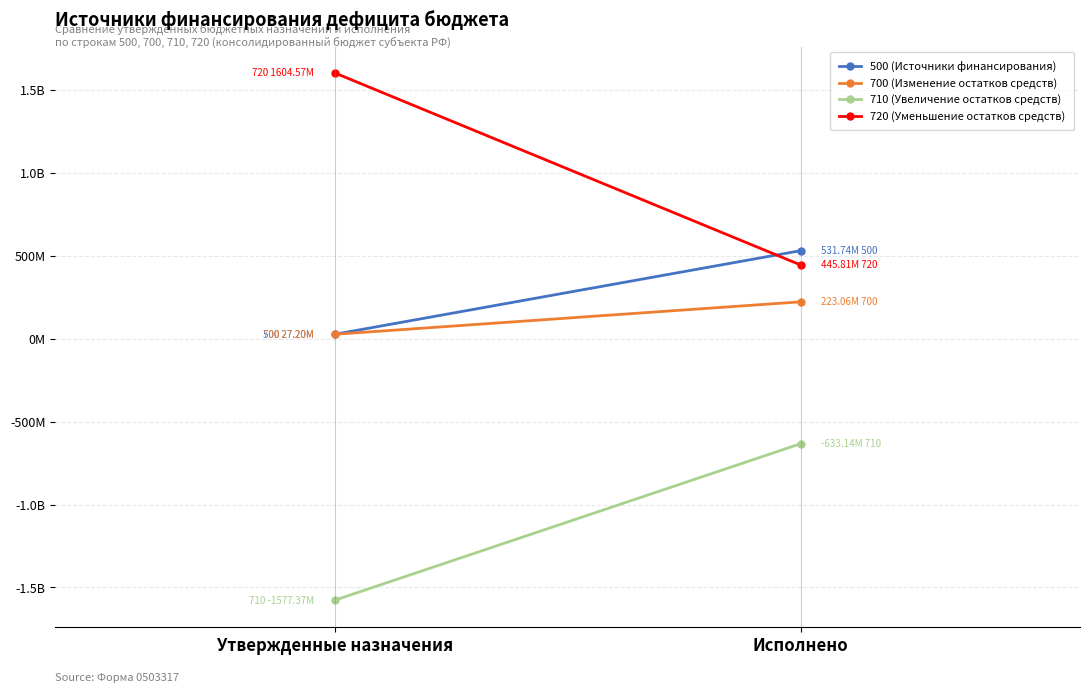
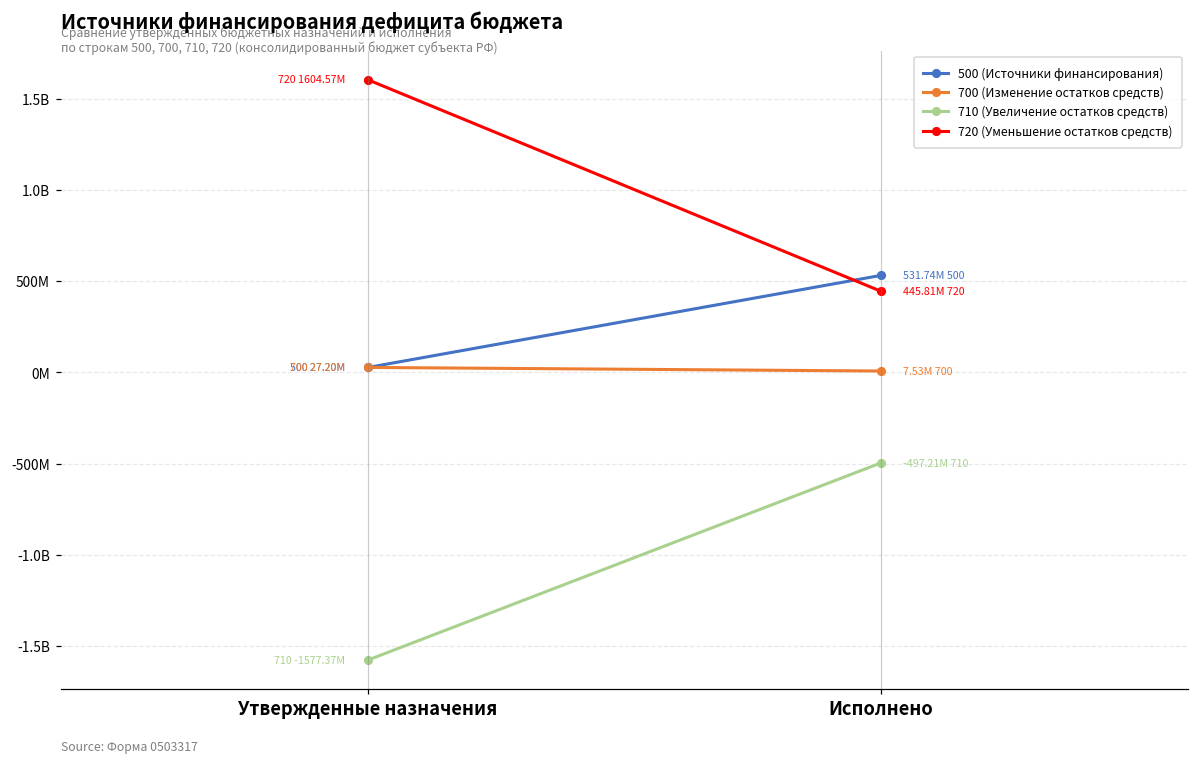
  {
    "500 (Источники финансирования)": {
      "Исполнено": "531.74M"
    },
    "700 (Изменение остатков средств)": {
-     "Исполнено": "223.06M"
+     "Исполнено": "7.53M"
    },
    "710 (Увеличение остатков средств)": {
      "Утвержденные назначения": "-1577.37M",
-     "Исполнено": "-633.14M"
+     "Исполнено": "-497.21M"
    },
    "720 (Уменьшение остатков средств)": {
      "Утвержденные назначения": "1604.57M",
      "Исполнено": "445.81M"
    }
  }
